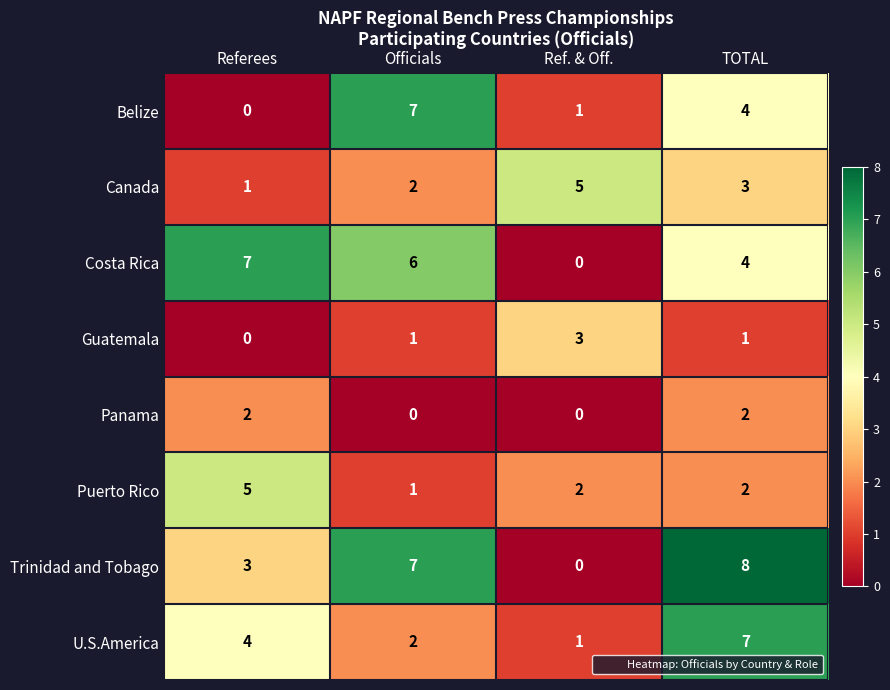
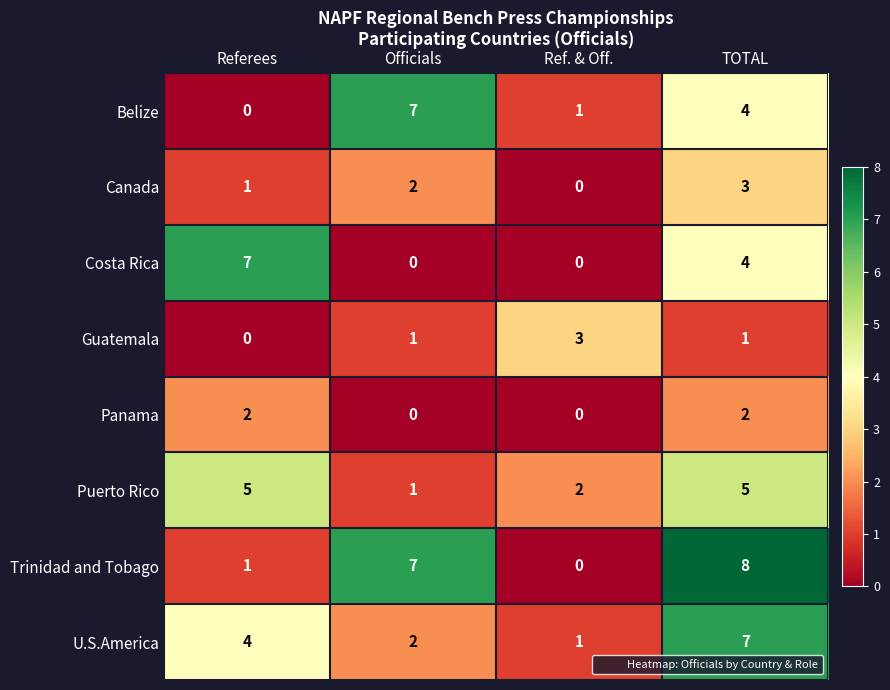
  {
    "Belize": {
      "Referees": 0,
      "Officials": 7,
      "Ref. & Off.": 1,
      "TOTAL": 4
    },
    "Canada": {
      "Referees": 1,
      "Officials": 2,
-     "Ref. & Off.": 5,
+     "Ref. & Off.": 0,
      "TOTAL": 3
    },
    "Costa Rica": {
      "Referees": 7,
-     "Officials": 6,
+     "Officials": 0,
      "Ref. & Off.": 0,
      "TOTAL": 4
    },
    "Guatemala": {
      "Referees": 0,
      "Officials": 1,
      "Ref. & Off.": 3,
      "TOTAL": 1
    },
    "Panama": {
      "Referees": 2,
      "Officials": 0,
      "Ref. & Off.": 0,
      "TOTAL": 2
    },
    "Puerto Rico": {
      "Referees": 5,
      "Officials": 1,
      "Ref. & Off.": 2,
-     "TOTAL": 2
+     "TOTAL": 5
    },
    "Trinidad and Tobago": {
-     "Referees": 3,
+     "Referees": 1,
      "Officials": 7,
      "Ref. & Off.": 0,
      "TOTAL": 8
    },
    "U.S.America": {
      "Referees": 4,
      "Officials": 2,
      "Ref. & Off.": 1,
      "TOTAL": 7
    }
  }
